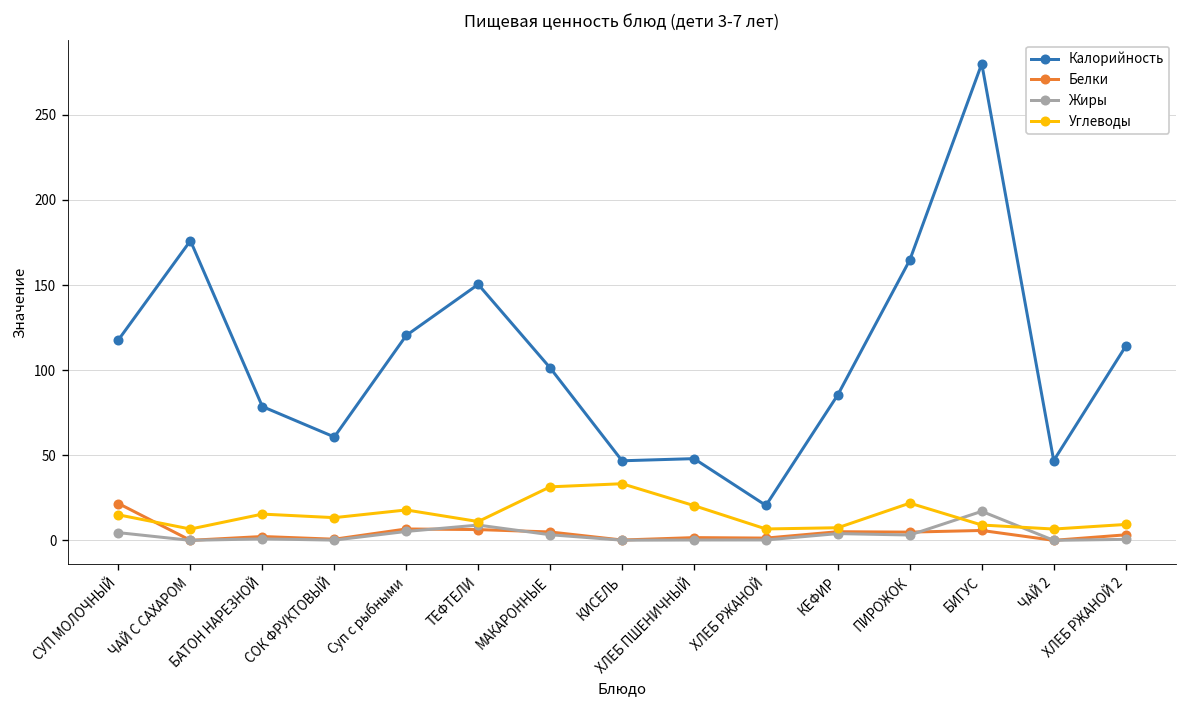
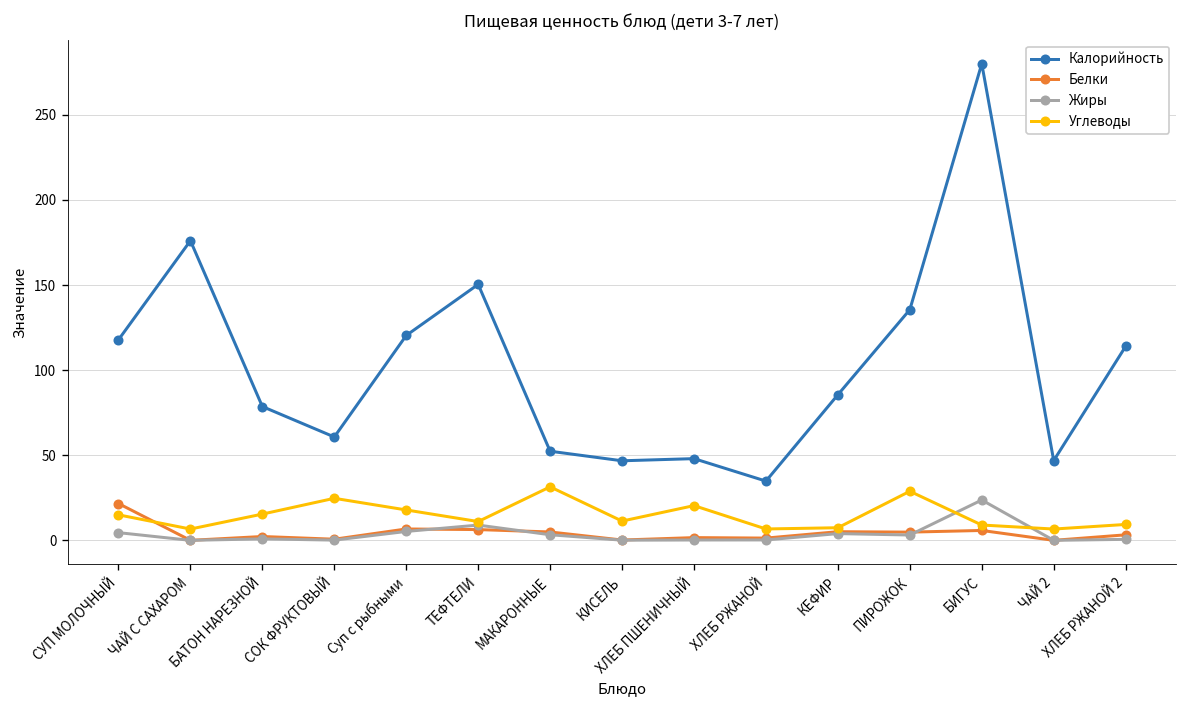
  {
    "Калорийность": {
      "СУП МОЛОЧНЫЙ": 118,
      "ЧАЙ С САХАРОМ": 176,
      "БАТОН НАРЕЗНОЙ": 79,
      "СОК ФРУКТОВЫЙ": 61,
      "Суп с рыбными": 120,
      "ТЕФТЕЛИ": 150,
-     "МАКАРОННЫЕ": 101,
+     "МАКАРОННЫЕ": 52,
      "КИСЕЛЬ": 47,
      "ХЛЕБ ПШЕНИЧНЫЙ": 48,
-     "ХЛЕБ РЖАНОЙ": 21,
+     "ХЛЕБ РЖАНОЙ": 35,
      "КЕФИР": 86,
-     "ПИРОЖОК": 165,
+     "ПИРОЖОК": 136,
      "БИГУС": 280,
      "ЧАЙ 2": 47,
      "ХЛЕБ РЖАНОЙ 2": 114
    },
    "Белки": {
      "СУП МОЛОЧНЫЙ": 22,
      "ТЕФТЕЛИ": 6,
      "БИГУС": 6,
      "ХЛЕБ РЖАНОЙ 2": 3
    },
    "Жиры": {
      "СУП МОЛОЧНЫЙ": 5,
      "ТЕФТЕЛИ": 9,
-     "БИГУС": 17,
+     "БИГУС": 24,
      "ХЛЕБ РЖАНОЙ 2": 1
    },
    "Углеводы": {
      "СУП МОЛОЧНЫЙ": 15,
      "ЧАЙ С САХАРОМ": 7,
      "БАТОН НАРЕЗНОЙ": 15,
-     "СОК ФРУКТОВЫЙ": 13,
+     "СОК ФРУКТОВЫЙ": 25,
      "Суп с рыбными": 18,
      "ТЕФТЕЛИ": 11,
      "МАКАРОННЫЕ": 31,
-     "КИСЕЛЬ": 33,
+     "КИСЕЛЬ": 11,
      "ХЛЕБ ПШЕНИЧНЫЙ": 20,
      "ХЛЕБ РЖАНОЙ": 7,
      "КЕФИР": 7,
-     "ПИРОЖОК": 22,
+     "ПИРОЖОК": 29,
      "БИГУС": 9,
      "ЧАЙ 2": 7,
      "ХЛЕБ РЖАНОЙ 2": 9
    }
  }
